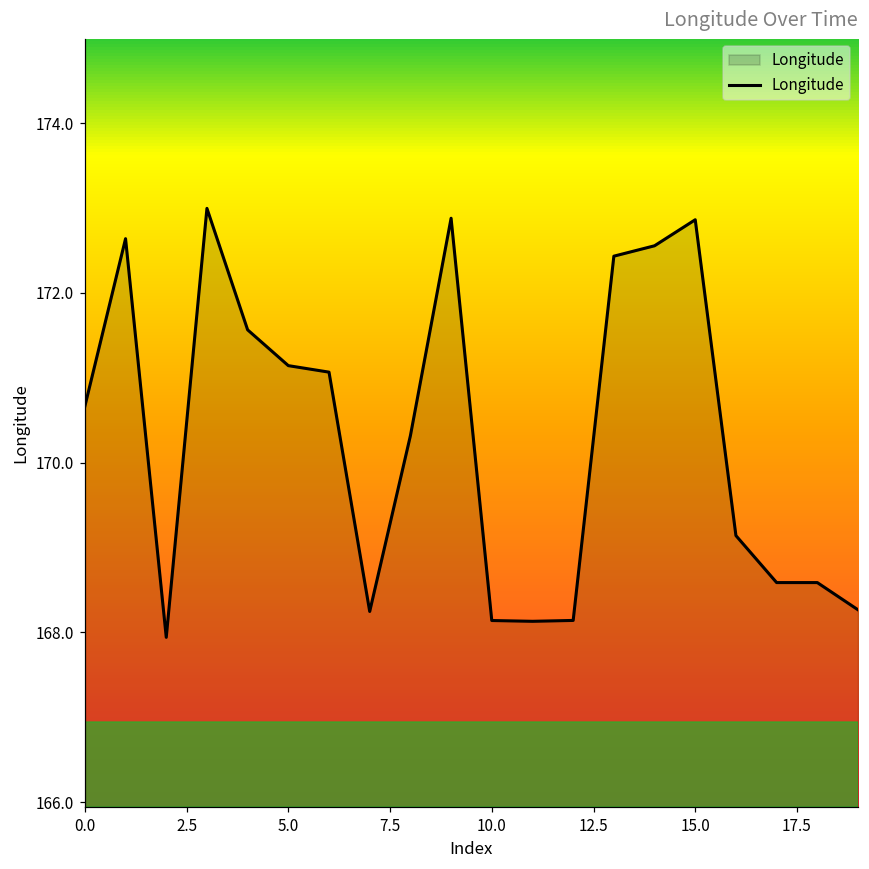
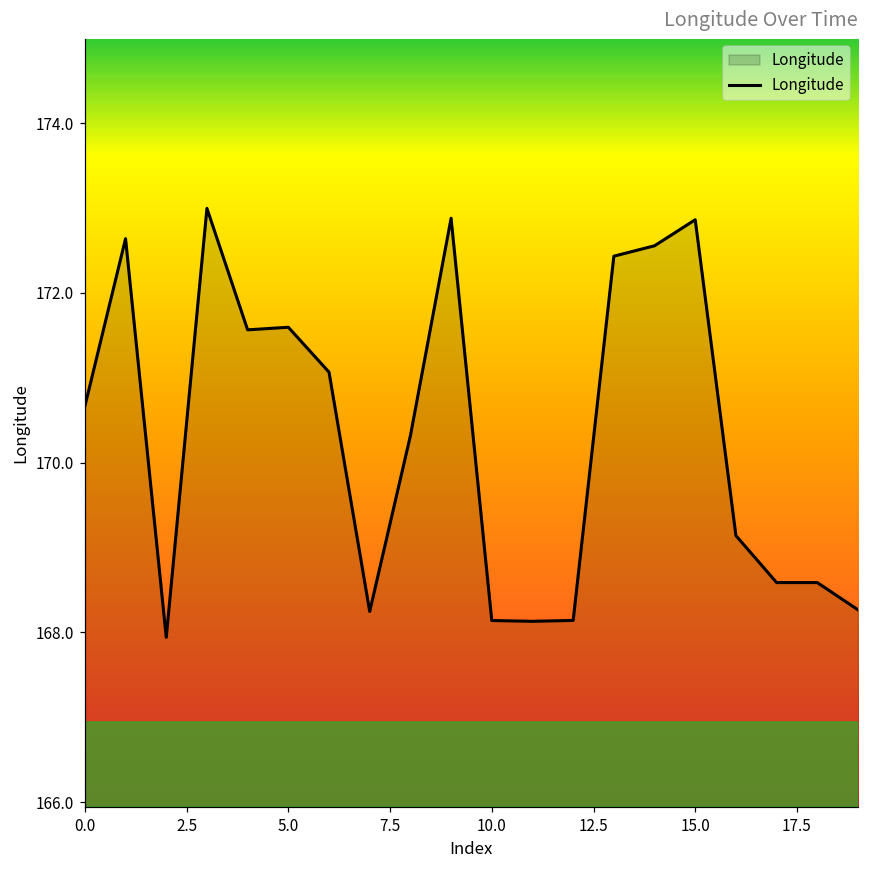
  {
    "0.0": 170.7,
-   "5.0": 171.1,
+   "5.0": 171.6,
    "10.0": 168.1,
    "15.0": 172.9
  }
